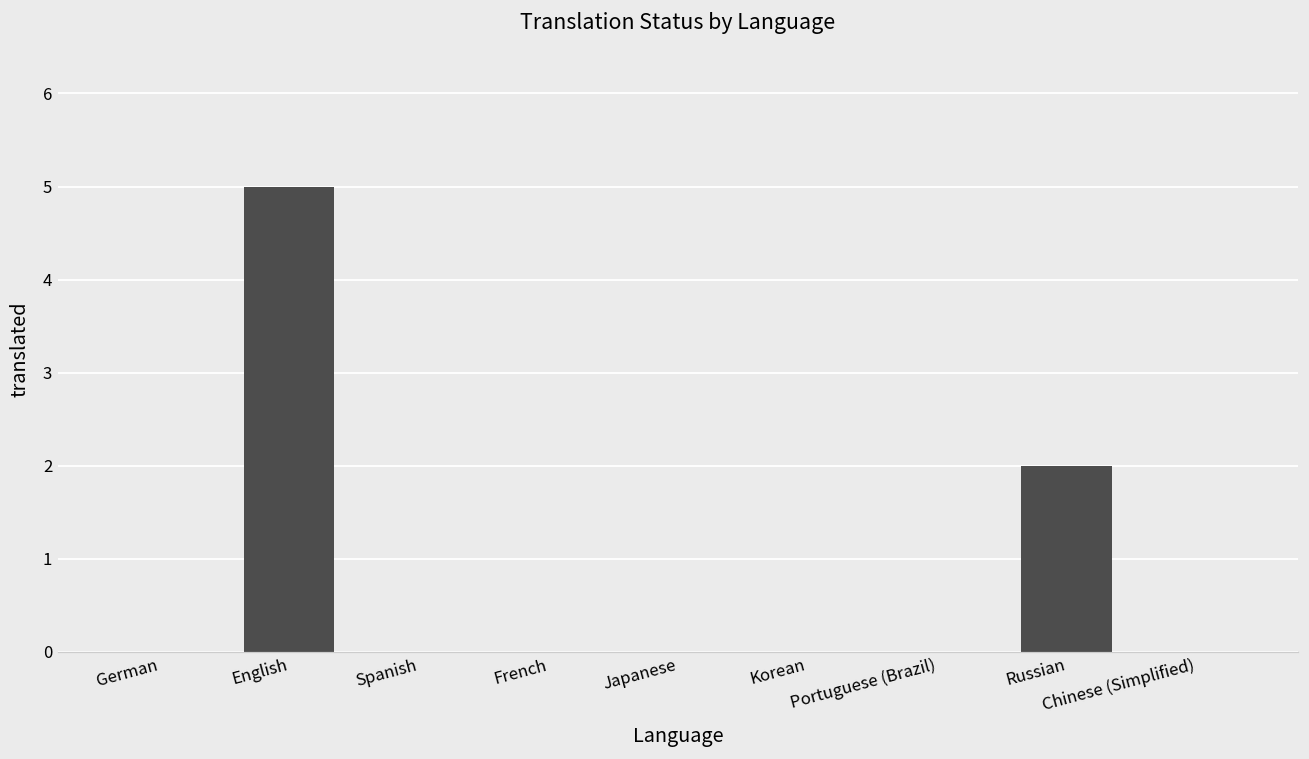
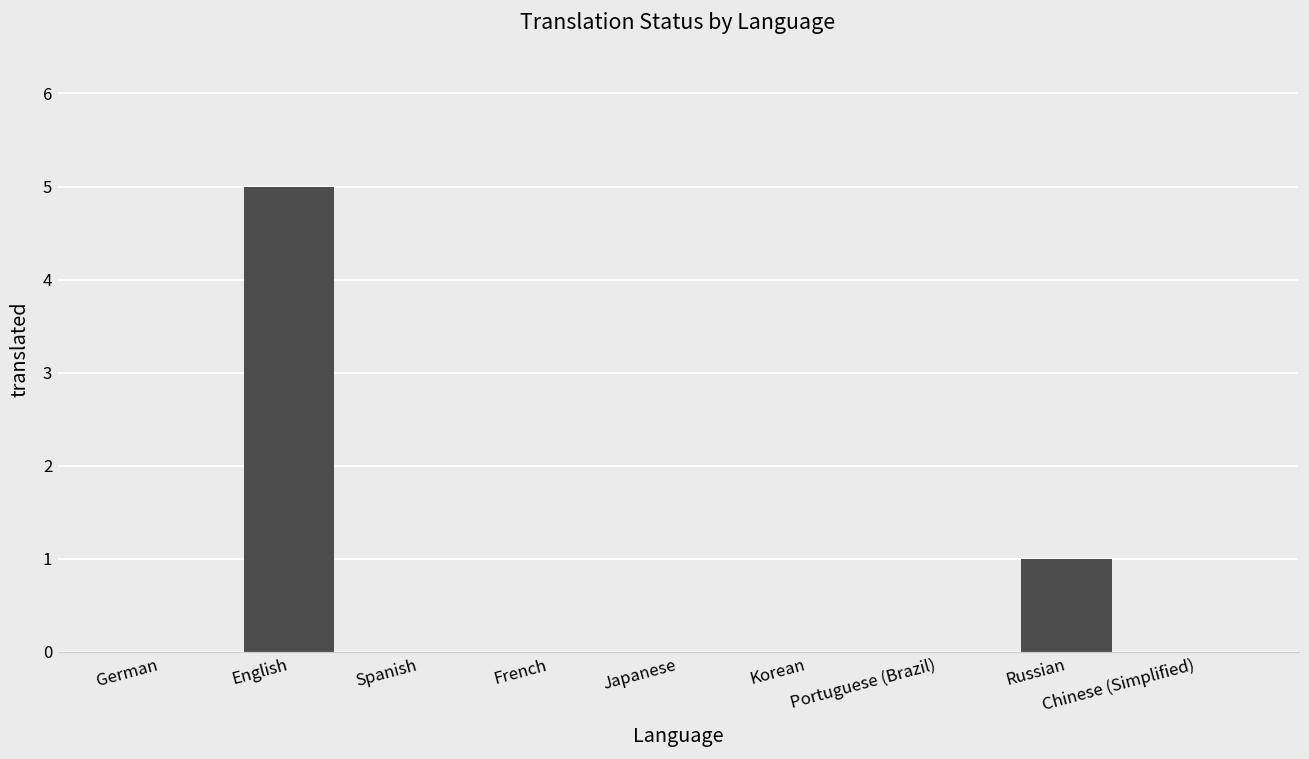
  {
    "German": 0,
    "English": 5,
    "Spanish": 0,
    "French": 0,
    "Japanese": 0,
    "Korean": 0,
    "Portuguese (Brazil)": 0,
-   "Russian": 2,
+   "Russian": 1,
    "Chinese (Simplified)": 0
  }
